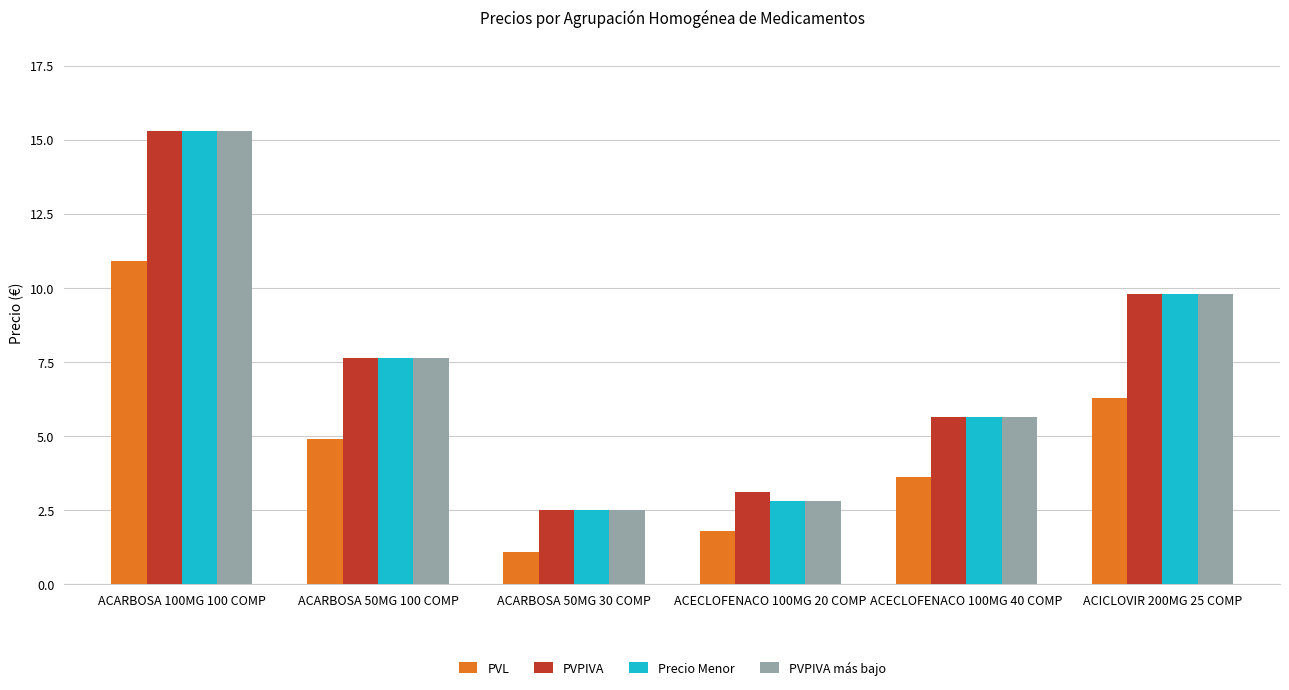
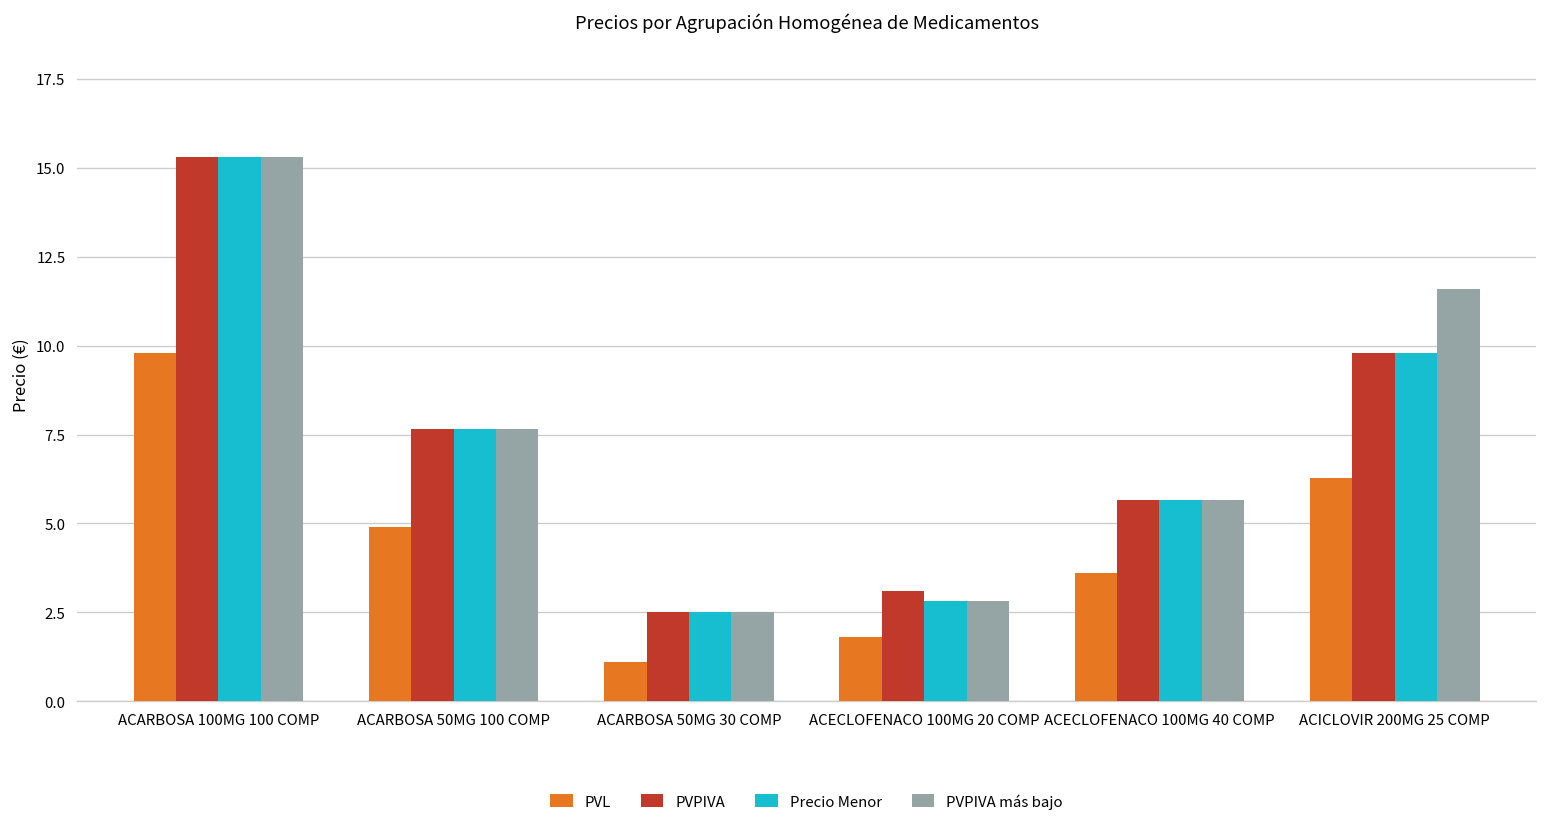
  {
    "PVL": {
-     "ACARBOSA 100MG 100 COMP": 10.9,
+     "ACARBOSA 100MG 100 COMP": 9.8,
      "ACARBOSA 50MG 100 COMP": 4.9,
      "ACARBOSA 50MG 30 COMP": 1.1,
      "ACECLOFENACO 100MG 20 COMP": 1.8,
      "ACECLOFENACO 100MG 40 COMP": 3.6,
      "ACICLOVIR 200MG 25 COMP": 6.3
    },
    "PVPIVA": {
      "ACARBOSA 100MG 100 COMP": 15.3,
      "ACARBOSA 50MG 100 COMP": 7.7,
      "ACARBOSA 50MG 30 COMP": 2.5,
      "ACECLOFENACO 100MG 20 COMP": 3.1,
      "ACECLOFENACO 100MG 40 COMP": 5.7,
      "ACICLOVIR 200MG 25 COMP": 9.8
    },
    "Precio Menor": {
      "ACARBOSA 100MG 100 COMP": 15.3,
      "ACARBOSA 50MG 100 COMP": 7.7,
      "ACARBOSA 50MG 30 COMP": 2.5,
      "ACECLOFENACO 100MG 20 COMP": 2.8,
      "ACECLOFENACO 100MG 40 COMP": 5.7,
      "ACICLOVIR 200MG 25 COMP": 9.8
    },
    "PVPIVA más bajo": {
      "ACARBOSA 100MG 100 COMP": 15.3,
      "ACARBOSA 50MG 100 COMP": 7.7,
      "ACARBOSA 50MG 30 COMP": 2.5,
      "ACECLOFENACO 100MG 20 COMP": 2.8,
      "ACECLOFENACO 100MG 40 COMP": 5.7,
-     "ACICLOVIR 200MG 25 COMP": 9.8
+     "ACICLOVIR 200MG 25 COMP": 11.6
    }
  }
